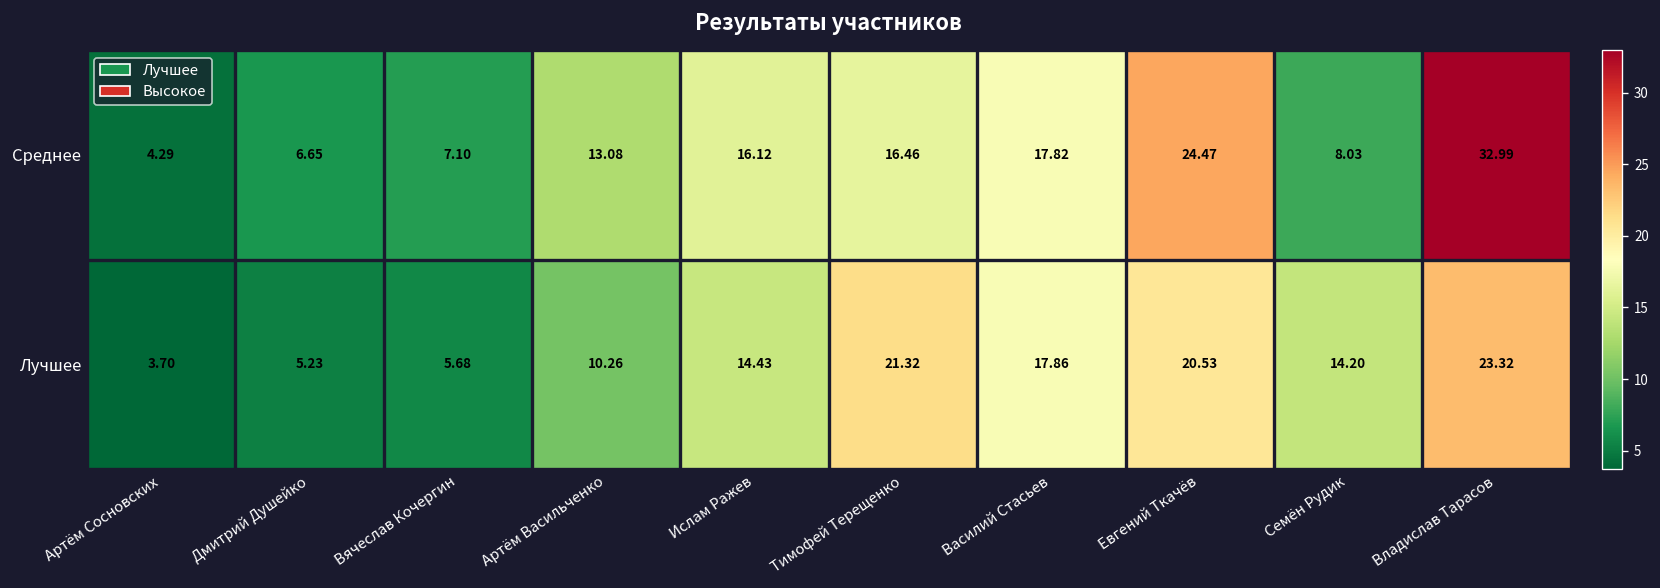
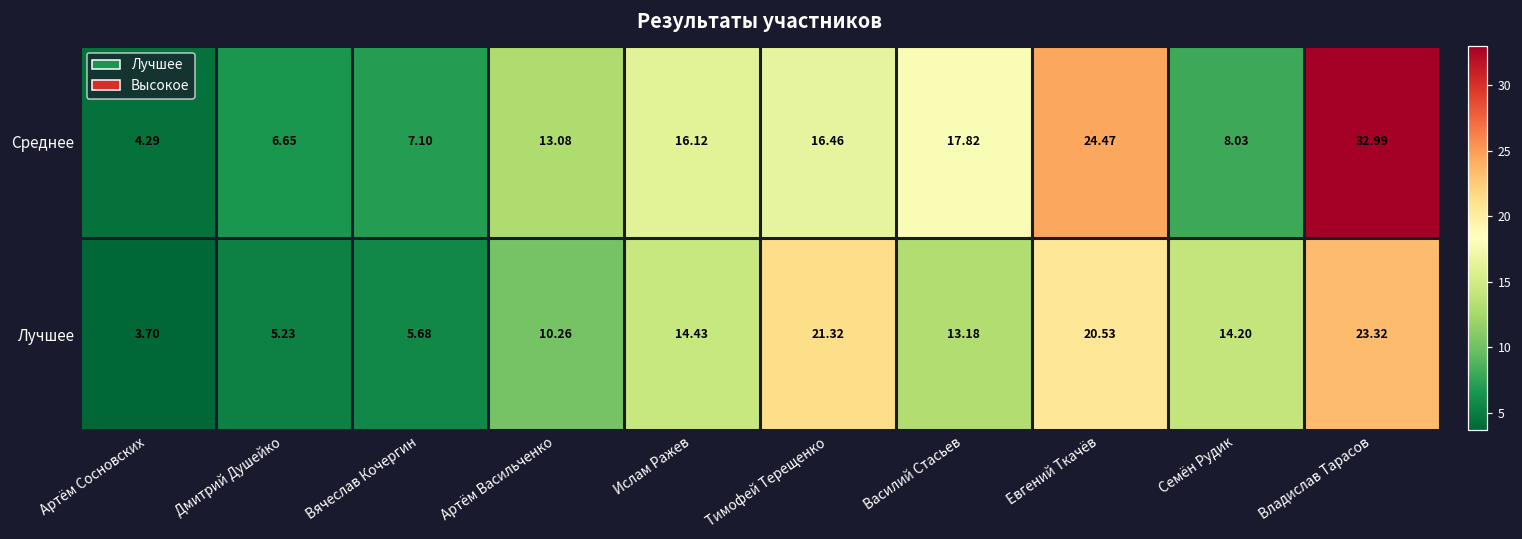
  {
    "Среднее": {
      "Артём Сосновских": 4.29,
      "Дмитрий Душейко": 6.65,
      "Вячеслав Кочергин": 7.10,
      "Артём Васильченко": 13.08,
      "Ислам Ражев": 16.12,
      "Тимофей Терещенко": 16.46,
      "Василий Стасьев": 17.82,
      "Евгений Ткачёв": 24.47,
      "Семён Рудик": 8.03,
      "Владислав Тарасов": 32.99
    },
    "Лучшее": {
      "Артём Сосновских": 3.70,
      "Дмитрий Душейко": 5.23,
      "Вячеслав Кочергин": 5.68,
      "Артём Васильченко": 10.26,
      "Ислам Ражев": 14.43,
      "Тимофей Терещенко": 21.32,
-     "Василий Стасьев": 17.86,
+     "Василий Стасьев": 13.18,
      "Евгений Ткачёв": 20.53,
      "Семён Рудик": 14.20,
      "Владислав Тарасов": 23.32
    }
  }
